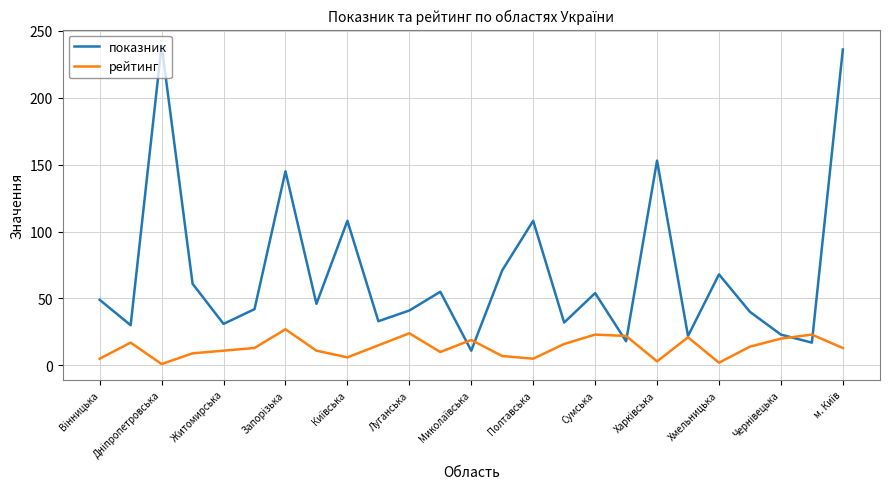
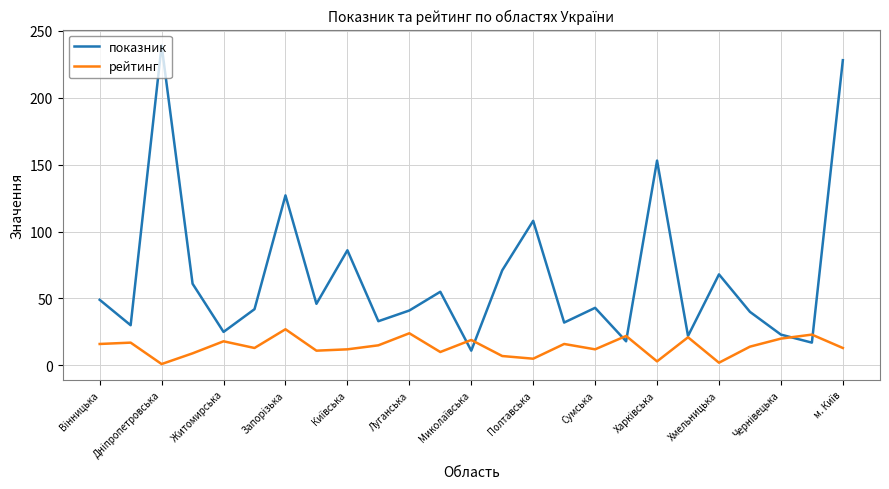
  {
    "показник": {
      "Вінницька": 49,
-     "Житомирська": 31,
-     "Запорізька": 145,
-     "Київська": 108,
+     "Житомирська": 25,
+     "Запорізька": 127,
+     "Київська": 86,
      "Луганська": 41,
      "Миколаївська": 11,
      "Полтавська": 108,
-     "Сумська": 54,
+     "Сумська": 43,
      "Харківська": 153,
      "Хмельницька": 68,
      "Чернівецька": 23,
-     "м. Київ": 236
+     "м. Київ": 228
    },
    "рейтинг": {
-     "Вінницька": 5,
+     "Вінницька": 16,
      "Дніпропетровська": 1,
-     "Житомирська": 11,
+     "Житомирська": 18,
      "Запорізька": 27,
-     "Київська": 6,
+     "Київська": 12,
      "Луганська": 24,
      "Миколаївська": 19,
      "Полтавська": 5,
-     "Сумська": 23,
+     "Сумська": 12,
      "Харківська": 3,
      "Хмельницька": 2,
      "Чернівецька": 20,
      "м. Київ": 13
    }
  }
